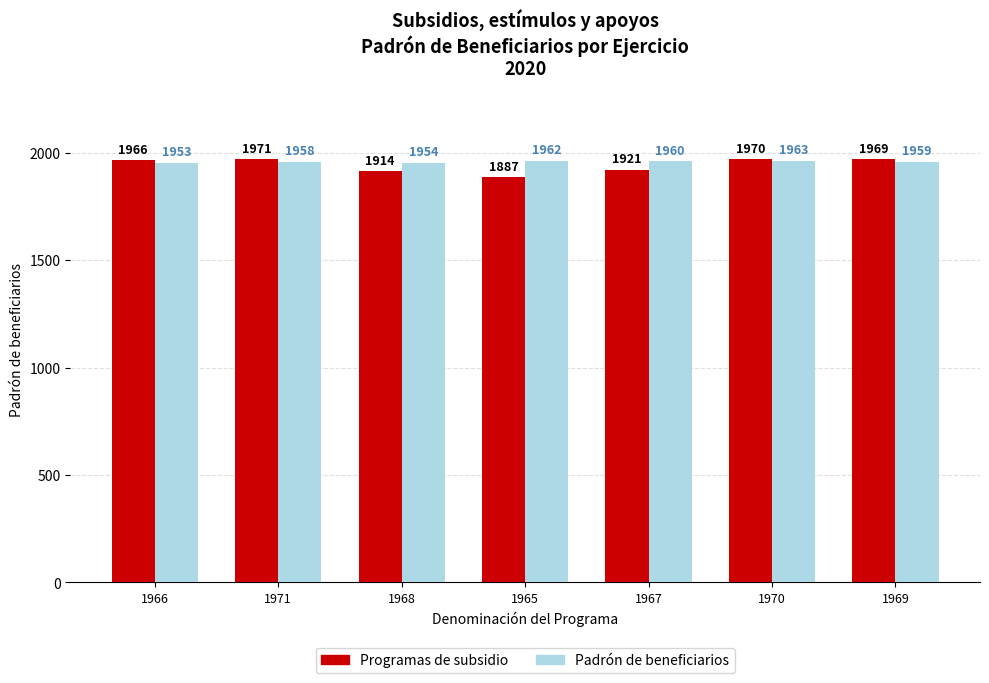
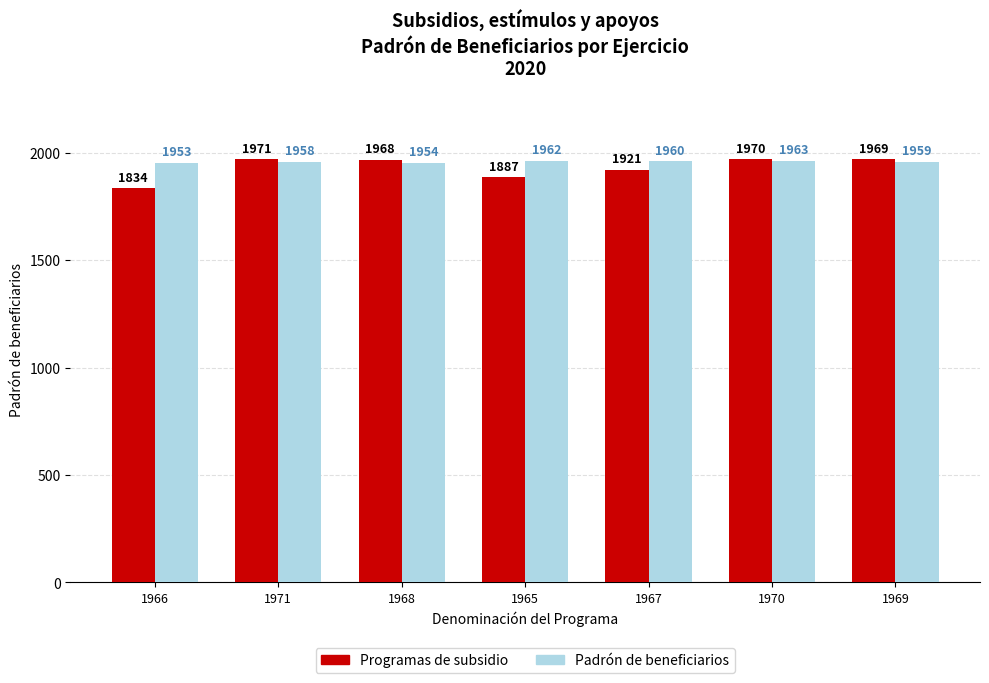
  {
    "Programas de subsidio": {
-     "1966": 1966,
+     "1966": 1834,
      "1971": 1971,
-     "1968": 1914,
+     "1968": 1968,
      "1965": 1887,
      "1967": 1921,
      "1970": 1970,
      "1969": 1969
    },
    "Padrón de beneficiarios": {
      "1966": 1953,
      "1971": 1958,
      "1968": 1954,
      "1965": 1962,
      "1967": 1960,
      "1970": 1963,
      "1969": 1959
    }
  }
